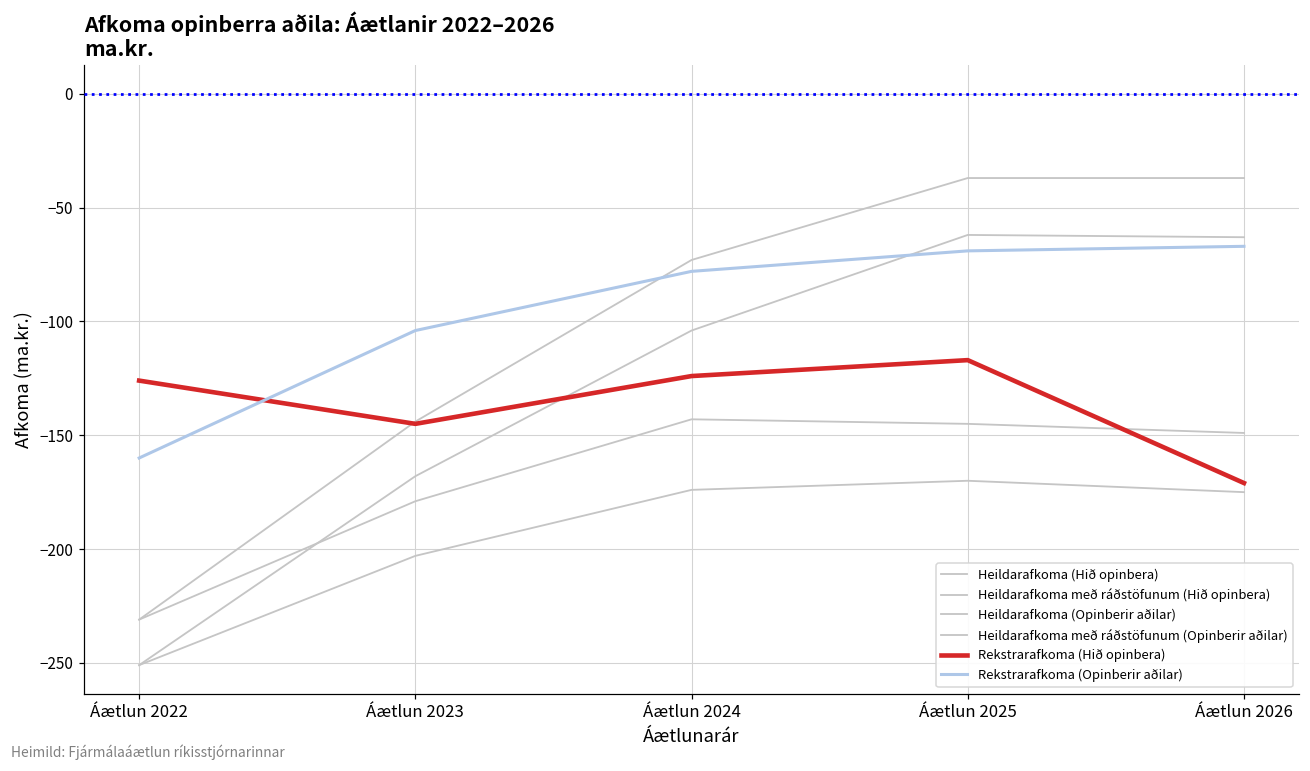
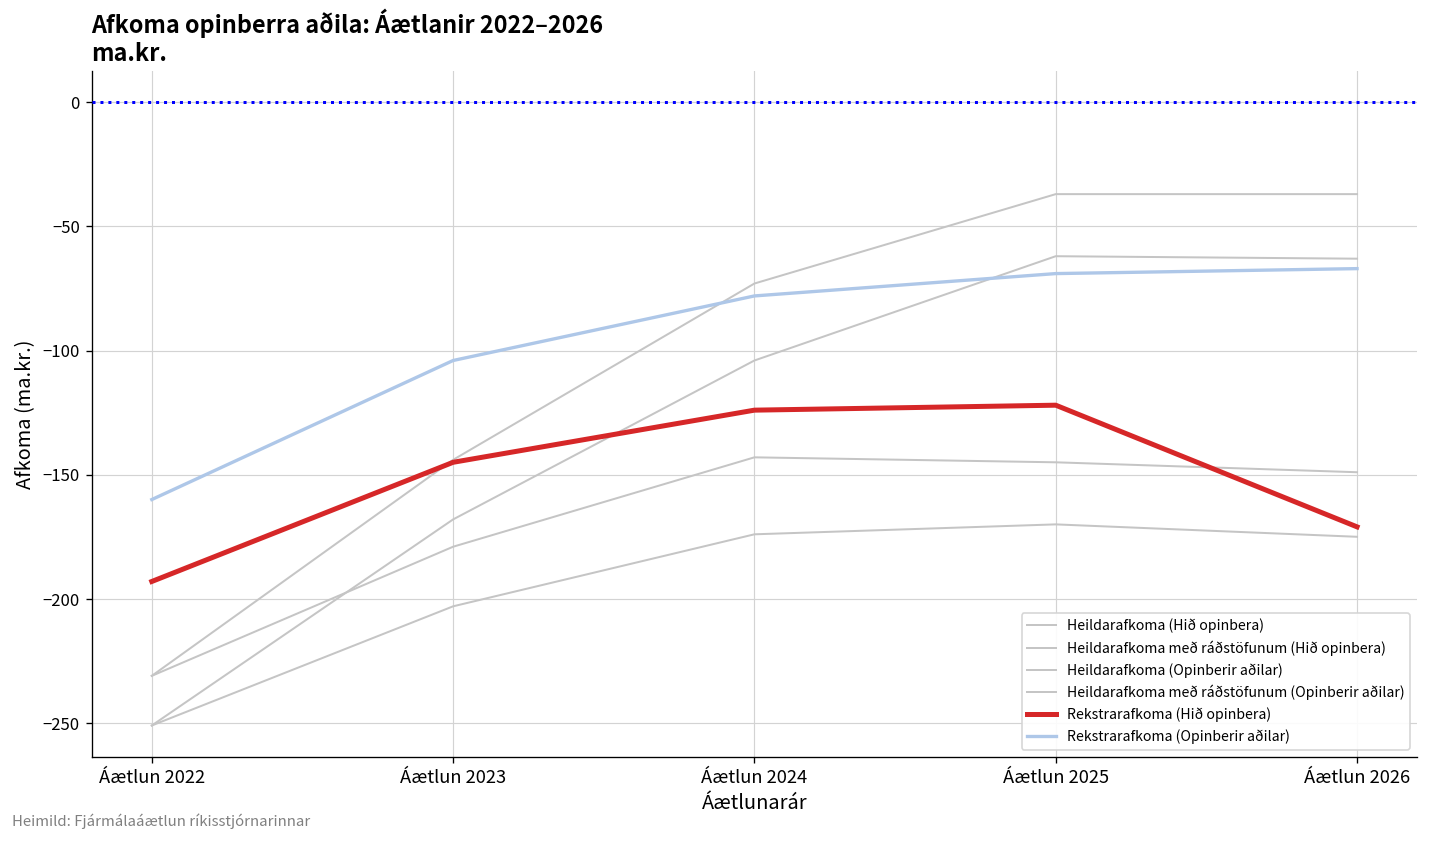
  {
    "Rekstrarafkoma (Hið opinbera)": {
-     "Áætlun 2022": -126,
+     "Áætlun 2022": -193,
      "Áætlun 2024": -124,
-     "Áætlun 2025": -117,
+     "Áætlun 2025": -122,
      "Áætlun 2026": -171
    }
  }
